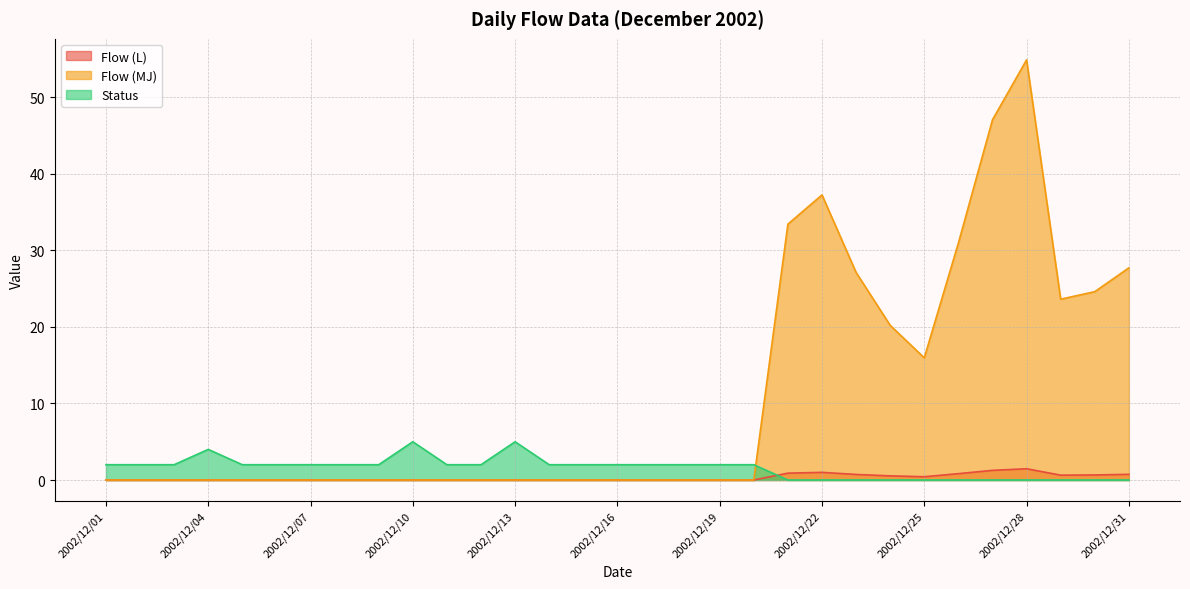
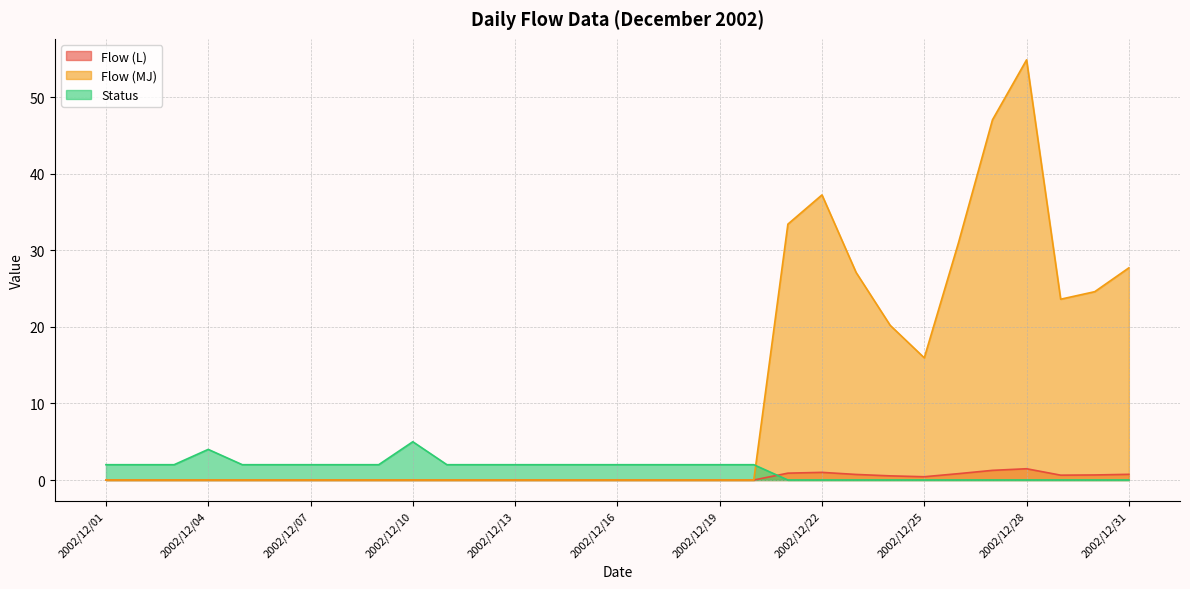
  {
    "Flow (L)": {
      "2002/12/22": 1,
      "2002/12/25": 0,
      "2002/12/28": 1,
      "2002/12/31": 1
    },
    "Flow (MJ)": {
      "2002/12/22": 37,
      "2002/12/25": 16,
      "2002/12/28": 55,
      "2002/12/31": 28
    },
    "Status": {
      "2002/12/01": 2,
      "2002/12/04": 4,
      "2002/12/07": 2,
      "2002/12/10": 5,
-     "2002/12/13": 5,
+     "2002/12/13": 2,
      "2002/12/16": 2,
      "2002/12/19": 2,
      "2002/12/22": 0,
      "2002/12/25": 0,
      "2002/12/28": 0,
      "2002/12/31": 0
    }
  }
